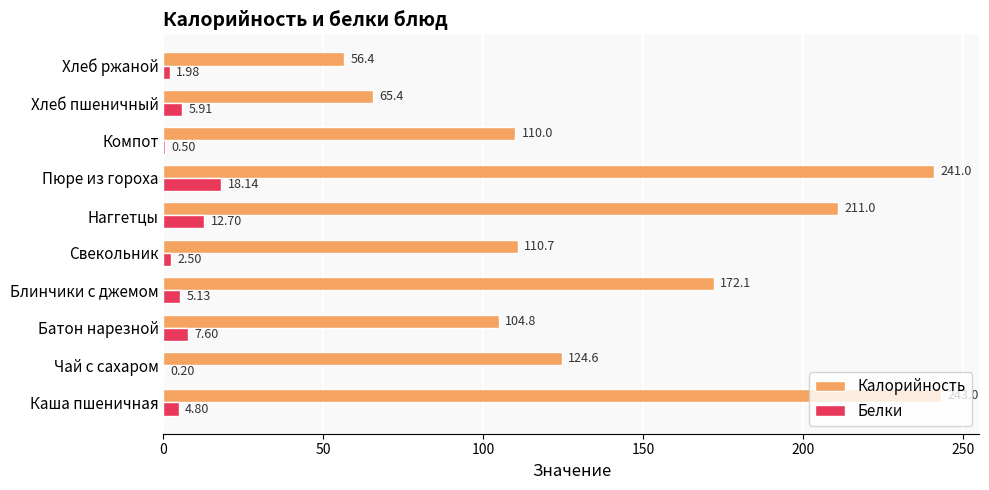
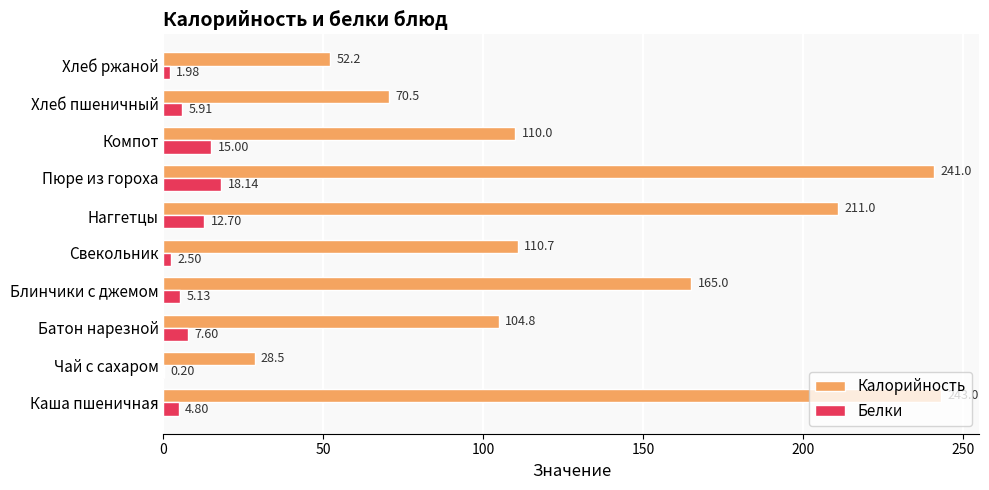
  {
    "Калорийность": {
-     "Хлеб ржаной": 56.4,
-     "Хлеб пшеничный": 65.4,
+     "Хлеб ржаной": 52.2,
+     "Хлеб пшеничный": 70.5,
      "Компот": 110.0,
      "Пюре из гороха": 241.0,
      "Наггетцы": 211.0,
      "Свекольник": 110.7,
-     "Блинчики с джемом": 172.1,
+     "Блинчики с джемом": 165.0,
      "Батон нарезной": 104.8,
-     "Чай с сахаром": 124.6
+     "Чай с сахаром": 28.5
    },
    "Белки": {
      "Хлеб ржаной": 1.98,
      "Хлеб пшеничный": 5.91,
-     "Компот": 0.50,
+     "Компот": 15.00,
      "Пюре из гороха": 18.14,
      "Наггетцы": 12.70,
      "Свекольник": 2.50,
      "Блинчики с джемом": 5.13,
      "Батон нарезной": 7.60,
      "Чай с сахаром": 0.20,
      "Каша пшеничная": 4.80
    }
  }
